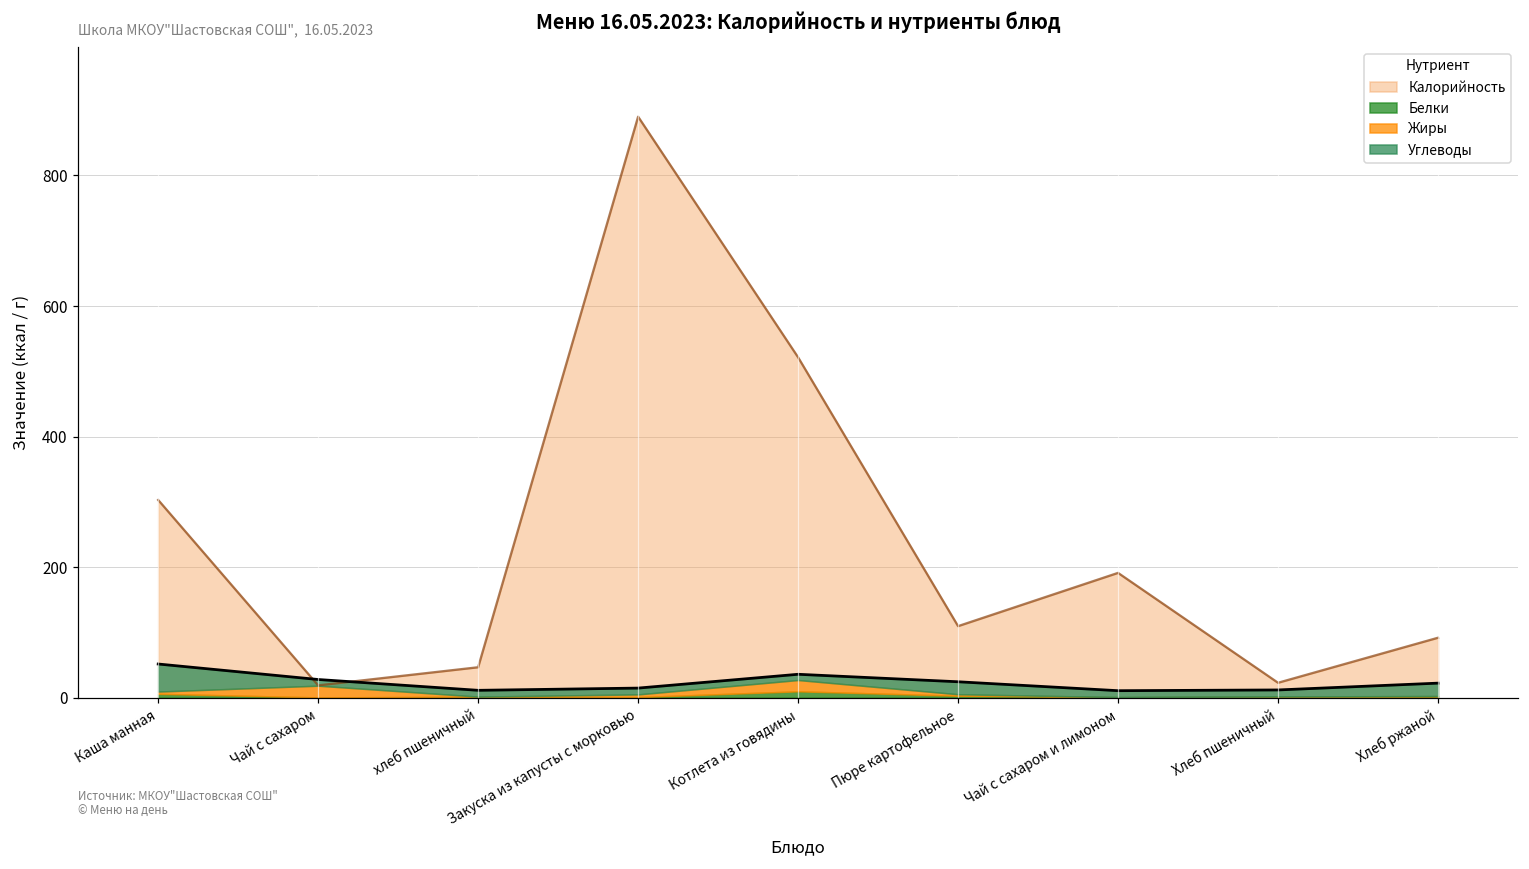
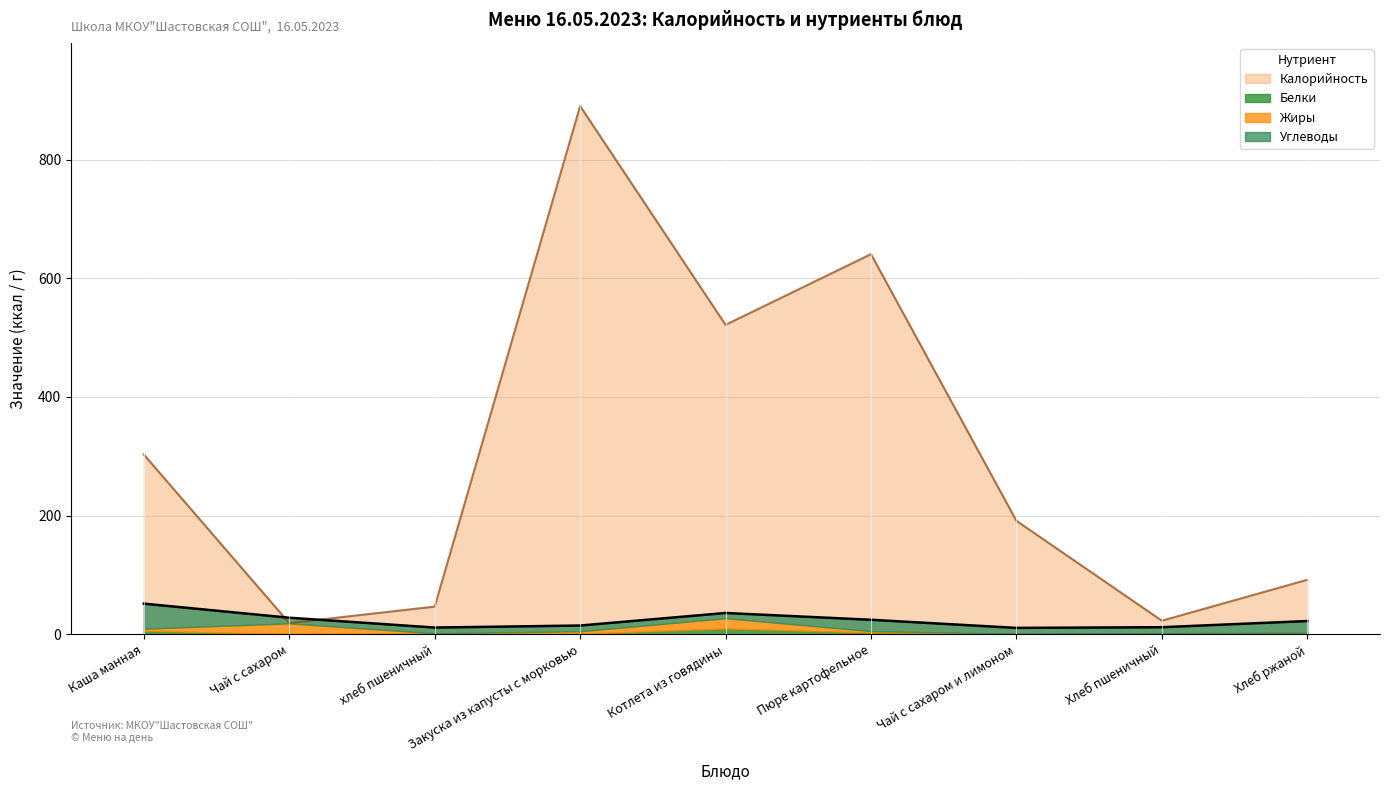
  {
    "Калорийность": {
      "Каша манная": 300,
      "хлеб пшеничный": 50,
      "Закуска из капусты с морковью": 890,
      "Котлета из говядины": 520,
-     "Пюре картофельное": 110,
+     "Пюре картофельное": 640,
      "Чай с сахаром и лимоном": 190,
      "Хлеб пшеничный": 20,
      "Хлеб ржаной": 90
    },
    "Жиры": {
      "Котлета из говядины": 20
    }
  }
